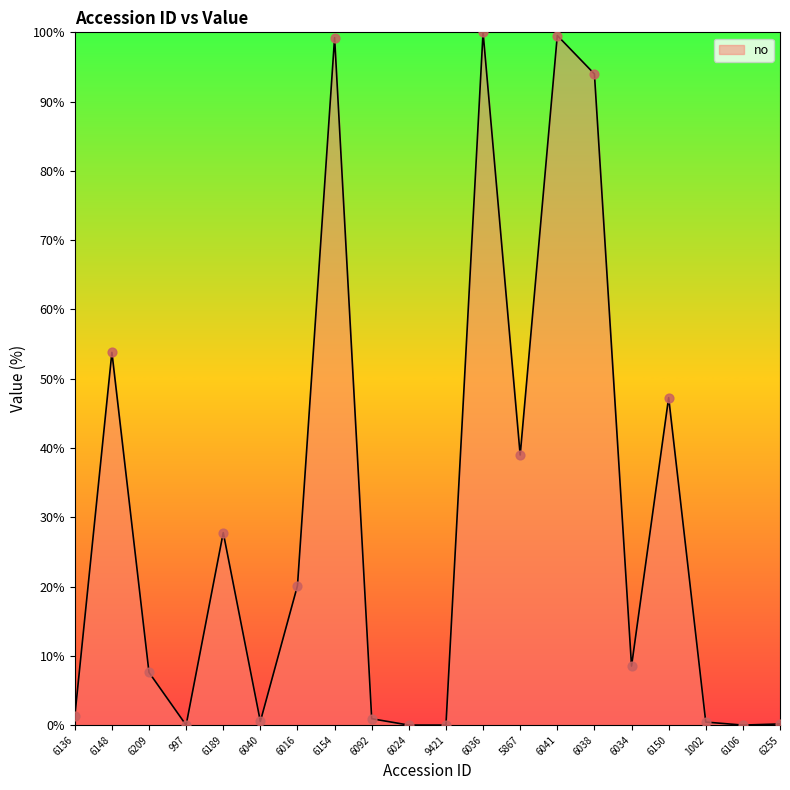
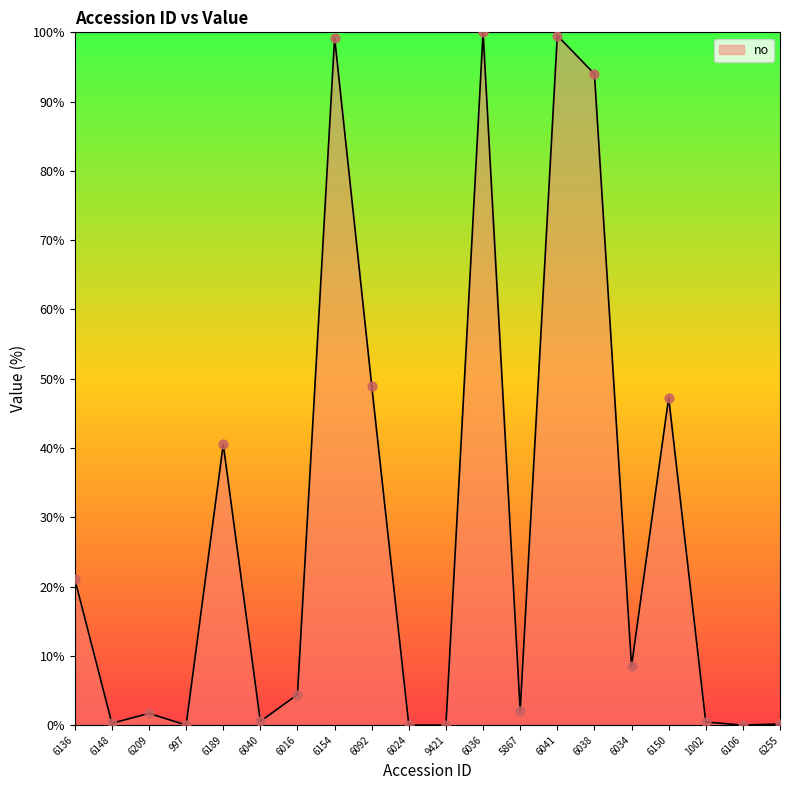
  {
-   "6136": "1%",
-   "6148": "54%",
-   "6209": "8%",
+   "6136": "21%",
+   "6148": "0%",
+   "6209": "2%",
    "997": "0%",
-   "6189": "28%",
+   "6189": "41%",
    "6040": "1%",
-   "6016": "20%",
+   "6016": "4%",
    "6154": "99%",
-   "6092": "1%",
+   "6092": "49%",
    "6024": "0%",
    "9421": "0%",
    "6036": "100%",
-   "5867": "39%",
+   "5867": "2%",
    "6041": "100%",
    "6038": "94%",
    "6034": "9%",
    "6150": "47%",
    "1002": "0%",
    "6106": "0%",
    "6255": "0%"
  }
